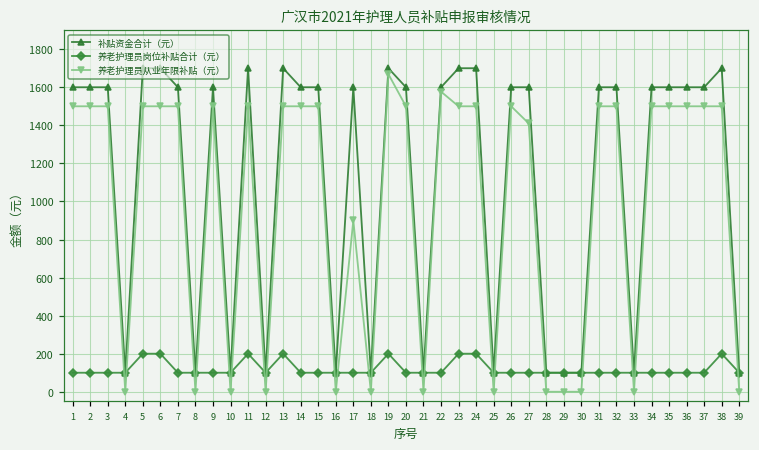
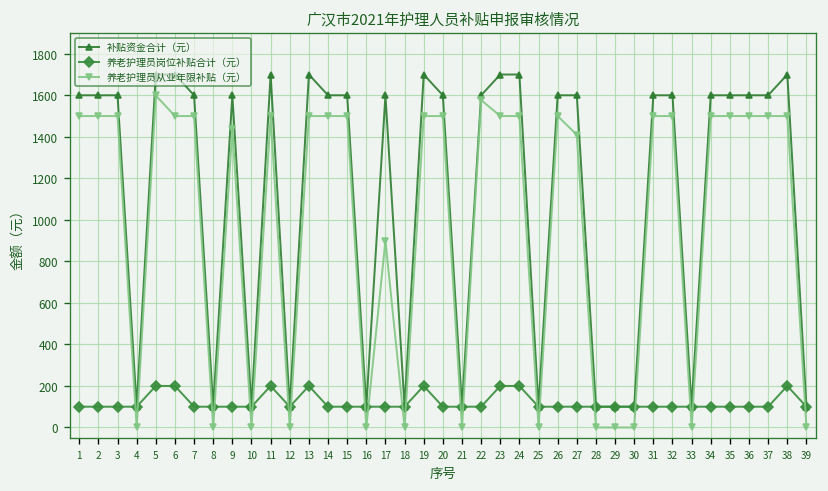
  {
    "养老护理员从业年限补贴（元）": {
      "1": 1500,
      "2": 1500,
      "3": 1500,
      "4": 0,
-     "5": 1500,
+     "5": 1600,
      "6": 1500,
      "7": 1500,
      "8": 0,
-     "9": 1500,
+     "9": 1440,
      "10": 0,
      "11": 1500,
      "12": 0,
      "13": 1500,
      "14": 1500,
      "15": 1500,
      "16": 0,
      "17": 900,
      "18": 0,
-     "19": 1670,
+     "19": 1500,
      "20": 1500,
      "21": 0,
      "22": 1580,
      "23": 1500,
      "24": 1500,
      "25": 0,
      "26": 1500,
      "27": 1410,
      "28": 0,
      "29": 0,
      "30": 0,
      "31": 1500,
      "32": 1500,
      "33": 0,
      "34": 1500,
      "35": 1500,
      "36": 1500,
      "37": 1500,
      "38": 1500,
      "39": 0
    }
  }
